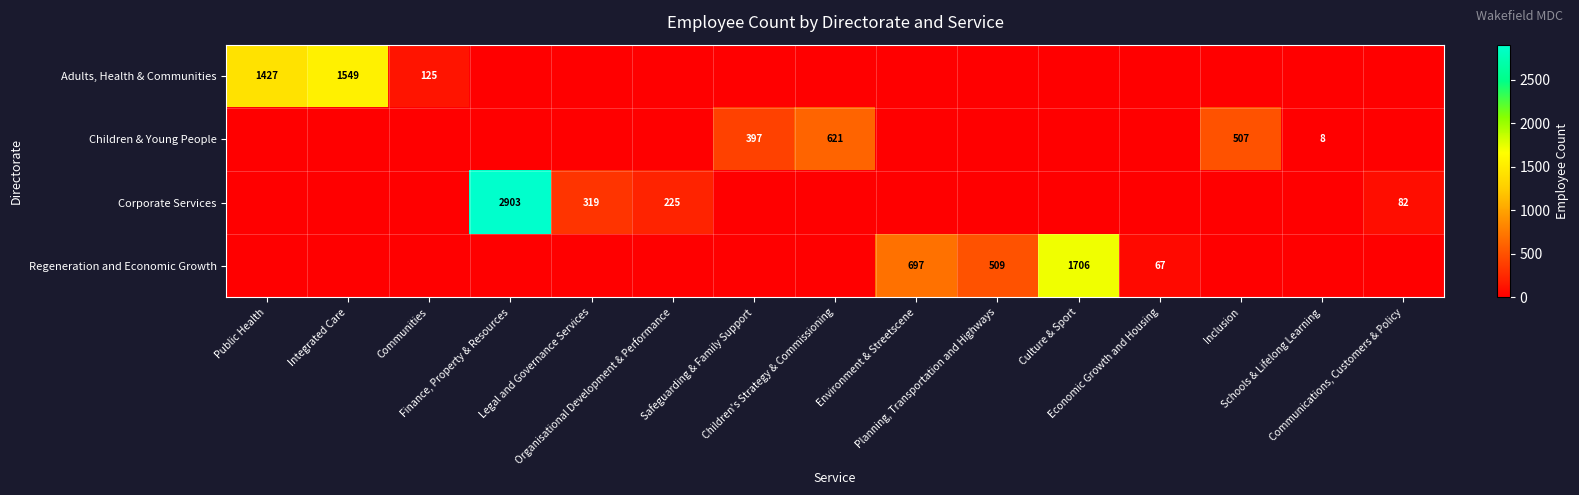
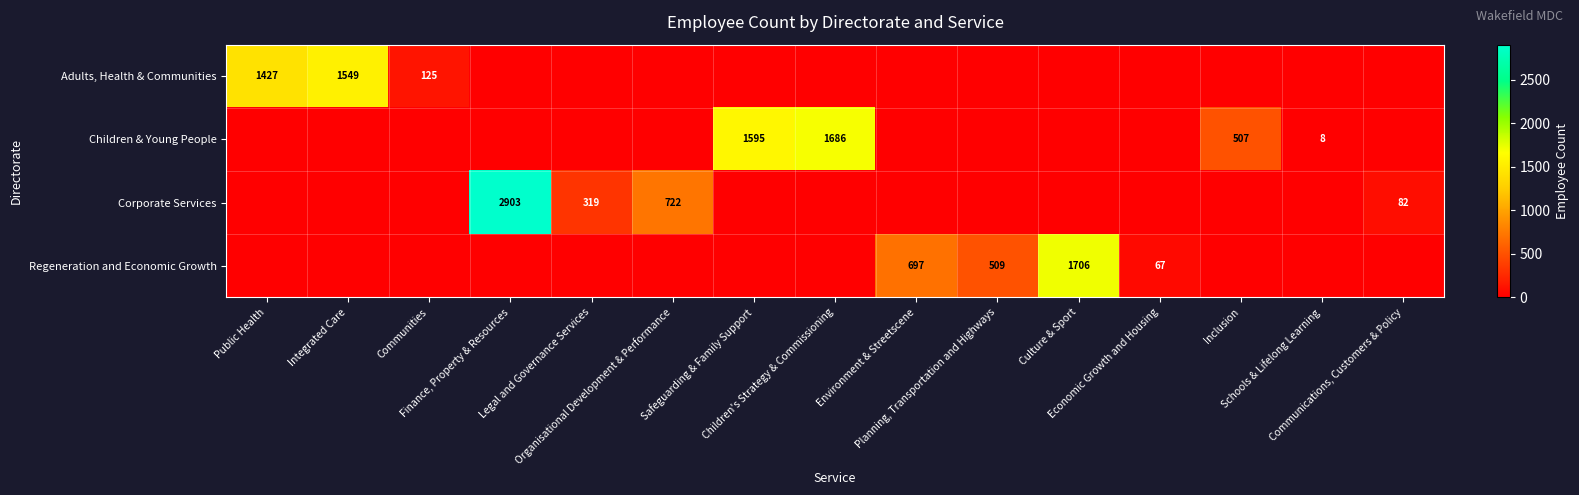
  {
    "Adults, Health & Communities": {
      "Public Health": 1427,
      "Integrated Care": 1549,
      "Communities": 125
    },
    "Children & Young People": {
-     "Safeguarding & Family Support": 397,
-     "Children's Strategy & Commissioning": 621,
+     "Safeguarding & Family Support": 1595,
+     "Children's Strategy & Commissioning": 1686,
      "Inclusion": 507,
      "Schools & Lifelong Learning": 8
    },
    "Corporate Services": {
      "Finance, Property & Resources": 2903,
      "Legal and Governance Services": 319,
-     "Organisational Development & Performance": 225,
+     "Organisational Development & Performance": 722,
      "Communications, Customers & Policy": 82
    },
    "Regeneration and Economic Growth": {
      "Environment & Streetscene": 697,
      "Planning, Transportation and Highways": 509,
      "Culture & Sport": 1706,
      "Economic Growth and Housing": 67
    }
  }
